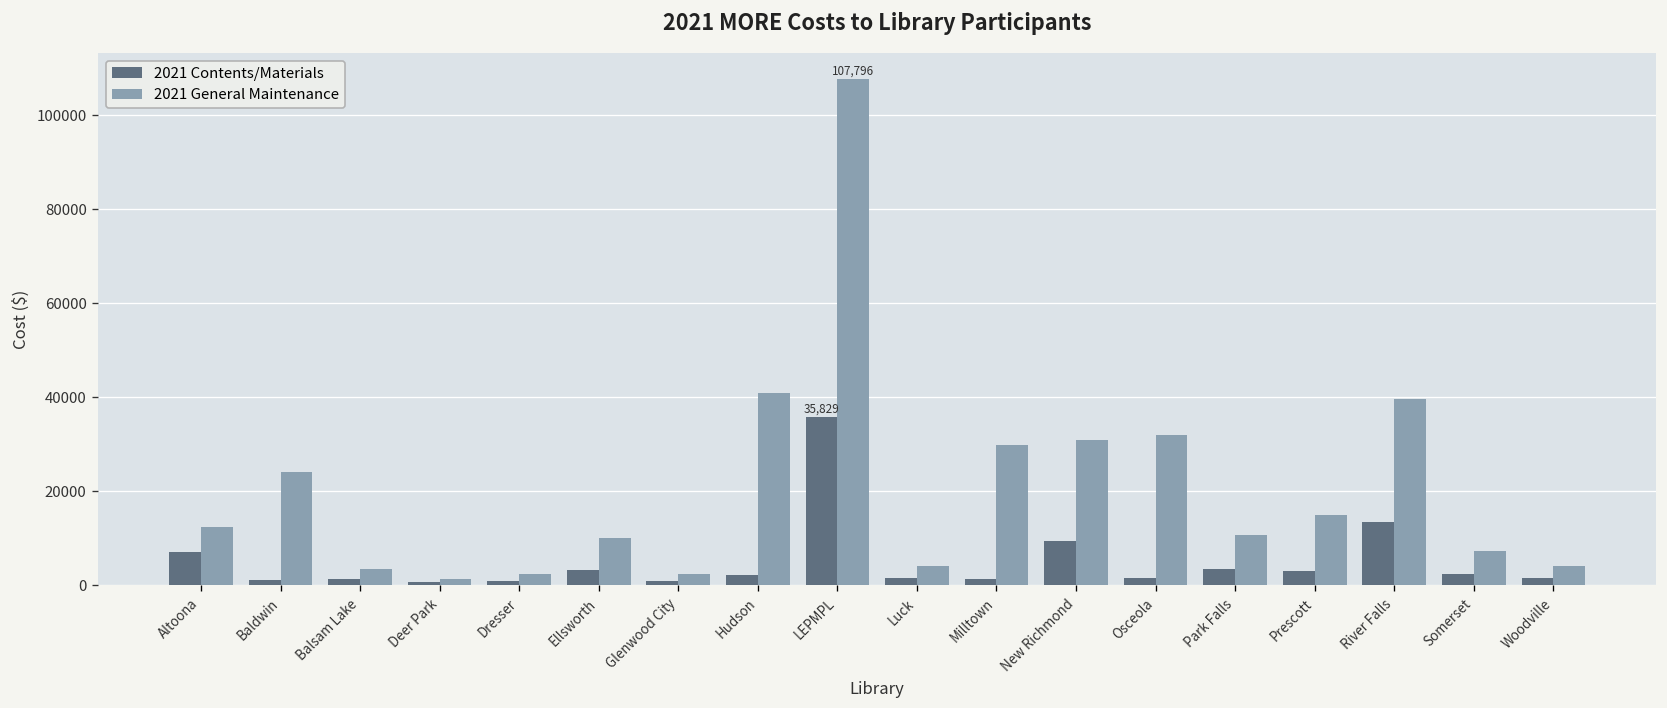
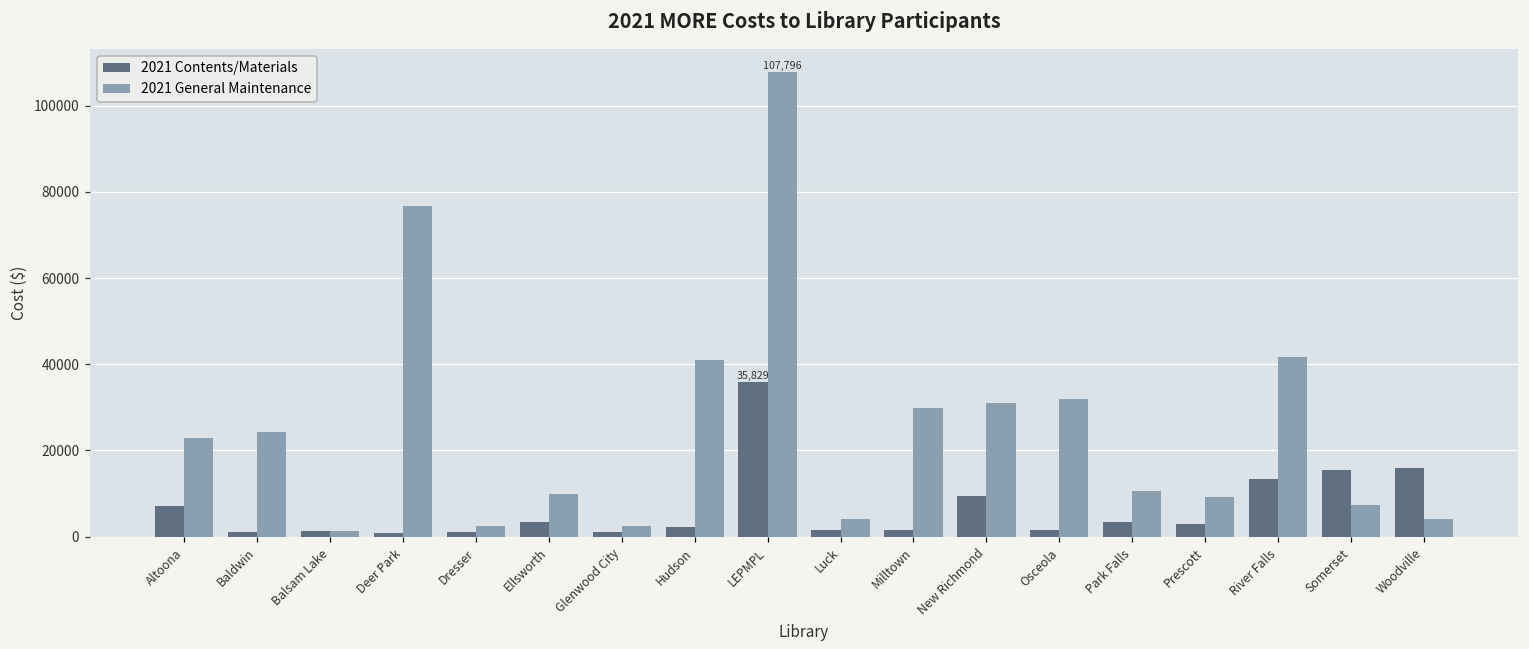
  {
    "2021 Contents/Materials": {
      "Altoona": 7000,
      "Baldwin": 1000,
      "Balsam Lake": 1000,
      "Deer Park": 1000,
      "Dresser": 1000,
      "Ellsworth": 3000,
      "Glenwood City": 1000,
      "Hudson": 2000,
      "Luck": 2000,
      "Milltown": 1000,
      "New Richmond": 9000,
      "Osceola": 2000,
      "Park Falls": 3000,
      "Prescott": 3000,
      "River Falls": 13000,
-     "Somerset": 2000,
-     "Woodville": 2000
+     "Somerset": 15000,
+     "Woodville": 16000
    },
    "2021 General Maintenance": {
-     "Altoona": 13000,
+     "Altoona": 23000,
      "Baldwin": 24000,
-     "Balsam Lake": 3000,
-     "Deer Park": 1000,
+     "Balsam Lake": 1000,
+     "Deer Park": 77000,
      "Dresser": 2000,
      "Ellsworth": 10000,
      "Glenwood City": 2000,
      "Hudson": 41000,
      "Luck": 4000,
      "Milltown": 30000,
      "New Richmond": 31000,
      "Osceola": 32000,
      "Park Falls": 11000,
-     "Prescott": 15000,
-     "River Falls": 40000,
+     "Prescott": 9000,
+     "River Falls": 42000,
      "Somerset": 7000,
      "Woodville": 4000
    }
  }
